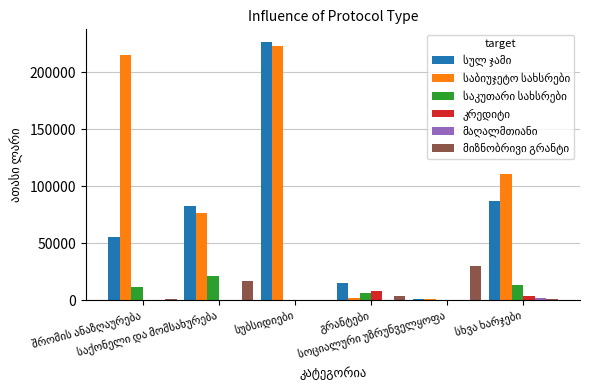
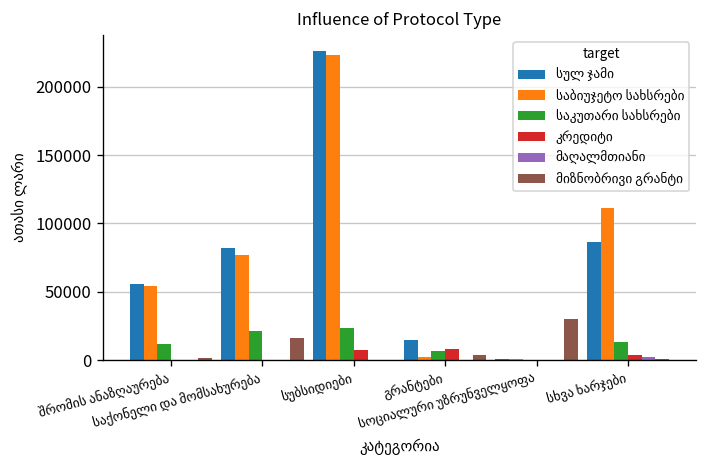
  {
    "სულ ჯამი": {
      "შრომის ანაზღაურება": 56000,
      "საქონელი და მომსახურება": 82000,
      "სუბსიდიები": 227000,
      "გრანტები": 15000,
      "სხვა ხარჯები": 87000
    },
    "საბიუჯეტო სახსრები": {
-     "შრომის ანაზღაურება": 215000,
+     "შრომის ანაზღაურება": 54000,
      "საქონელი და მომსახურება": 77000,
      "სუბსიდიები": 224000,
      "სხვა ხარჯები": 111000
    },
    "საკუთარი სახსრები": {
      "შრომის ანაზღაურება": 12000,
      "საქონელი და მომსახურება": 21000,
-     "სუბსიდიები": 0,
+     "სუბსიდიები": 23000,
      "გრანტები": 6000,
      "სხვა ხარჯები": 14000
    },
    "კრედიტი": {
      "შრომის ანაზღაურება": 0,
      "საქონელი და მომსახურება": 0,
-     "სუბსიდიები": 0,
+     "სუბსიდიები": 7000,
      "გრანტები": 8000,
      "სოციალური უზრუნველყოფა": 0,
      "სხვა ხარჯები": 4000
    },
    "მაღალმთიანი": {
      "შრომის ანაზღაურება": 0,
      "საქონელი და მომსახურება": 0,
      "სუბსიდიები": 0,
      "გრანტები": 0,
      "სოციალური უზრუნველყოფა": 0
    },
    "მიზნობრივი გრანტი": {
      "საქონელი და მომსახურება": 16000,
      "გრანტები": 4000,
      "სოციალური უზრუნველყოფა": 30000
    }
  }
